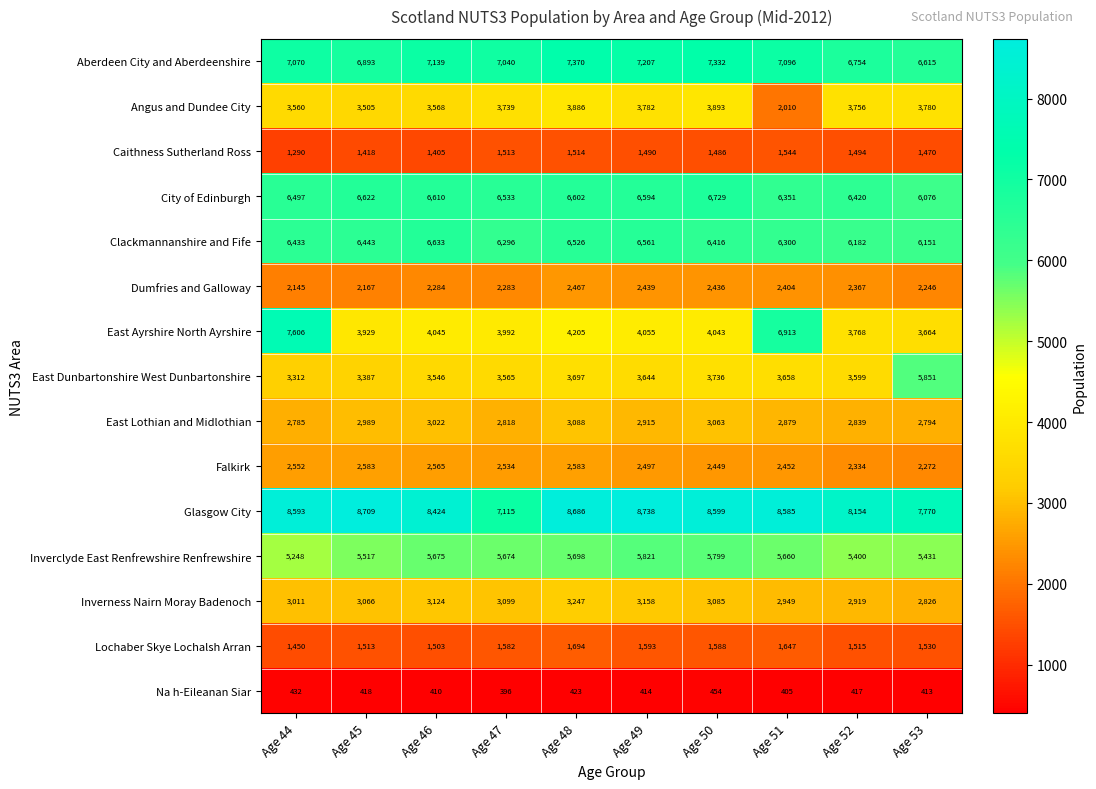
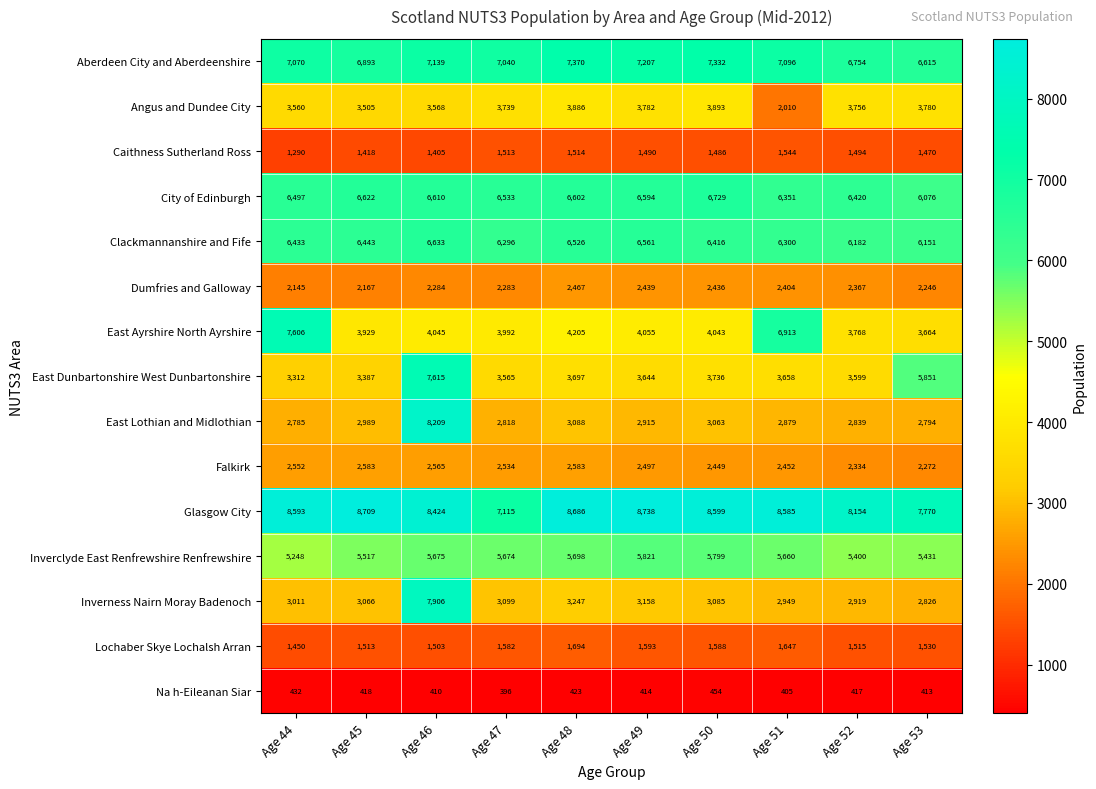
  {
    "Aberdeen City and Aberdeenshire": {
      "Age 44": "7,070",
      "Age 45": "6,893",
      "Age 46": "7,139",
      "Age 47": "7,040",
      "Age 48": "7,370",
      "Age 49": "7,207",
      "Age 50": "7,332",
      "Age 51": "7,096",
      "Age 52": "6,754",
      "Age 53": "6,615"
    },
    "Angus and Dundee City": {
      "Age 44": "3,560",
      "Age 45": "3,505",
      "Age 46": "3,568",
      "Age 47": "3,739",
      "Age 48": "3,886",
      "Age 49": "3,782",
      "Age 50": "3,893",
      "Age 51": "2,010",
      "Age 52": "3,756",
      "Age 53": "3,780"
    },
    "Caithness Sutherland Ross": {
      "Age 44": "1,290",
      "Age 45": "1,418",
      "Age 46": "1,405",
      "Age 47": "1,513",
      "Age 48": "1,514",
      "Age 49": "1,490",
      "Age 50": "1,486",
      "Age 51": "1,544",
      "Age 52": "1,494",
      "Age 53": "1,470"
    },
    "City of Edinburgh": {
      "Age 44": "6,497",
      "Age 45": "6,622",
      "Age 46": "6,610",
      "Age 47": "6,533",
      "Age 48": "6,602",
      "Age 49": "6,594",
      "Age 50": "6,729",
      "Age 51": "6,351",
      "Age 52": "6,420",
      "Age 53": "6,076"
    },
    "Clackmannanshire and Fife": {
      "Age 44": "6,433",
      "Age 45": "6,443",
      "Age 46": "6,633",
      "Age 47": "6,296",
      "Age 48": "6,526",
      "Age 49": "6,561",
      "Age 50": "6,416",
      "Age 51": "6,300",
      "Age 52": "6,182",
      "Age 53": "6,151"
    },
    "Dumfries and Galloway": {
      "Age 44": "2,145",
      "Age 45": "2,167",
      "Age 46": "2,284",
      "Age 47": "2,283",
      "Age 48": "2,467",
      "Age 49": "2,439",
      "Age 50": "2,436",
      "Age 51": "2,404",
      "Age 52": "2,367",
      "Age 53": "2,246"
    },
    "East Ayrshire North Ayrshire": {
      "Age 44": "7,606",
      "Age 45": "3,929",
      "Age 46": "4,045",
      "Age 47": "3,992",
      "Age 48": "4,205",
      "Age 49": "4,055",
      "Age 50": "4,043",
      "Age 51": "6,913",
      "Age 52": "3,768",
      "Age 53": "3,664"
    },
    "East Dunbartonshire West Dunbartonshire": {
      "Age 44": "3,312",
      "Age 45": "3,387",
-     "Age 46": "3,546",
+     "Age 46": "7,615",
      "Age 47": "3,565",
      "Age 48": "3,697",
      "Age 49": "3,644",
      "Age 50": "3,736",
      "Age 51": "3,658",
      "Age 52": "3,599",
      "Age 53": "5,851"
    },
    "East Lothian and Midlothian": {
      "Age 44": "2,785",
      "Age 45": "2,989",
-     "Age 46": "3,022",
+     "Age 46": "8,209",
      "Age 47": "2,818",
      "Age 48": "3,088",
      "Age 49": "2,915",
      "Age 50": "3,063",
      "Age 51": "2,879",
      "Age 52": "2,839",
      "Age 53": "2,794"
    },
    "Falkirk": {
      "Age 44": "2,552",
      "Age 45": "2,583",
      "Age 46": "2,565",
      "Age 47": "2,534",
      "Age 48": "2,583",
      "Age 49": "2,497",
      "Age 50": "2,449",
      "Age 51": "2,452",
      "Age 52": "2,334",
      "Age 53": "2,272"
    },
    "Glasgow City": {
      "Age 44": "8,593",
      "Age 45": "8,709",
      "Age 46": "8,424",
      "Age 47": "7,115",
      "Age 48": "8,686",
      "Age 49": "8,738",
      "Age 50": "8,599",
      "Age 51": "8,585",
      "Age 52": "8,154",
      "Age 53": "7,770"
    },
    "Inverclyde East Renfrewshire Renfrewshire": {
      "Age 44": "5,248",
      "Age 45": "5,517",
      "Age 46": "5,675",
      "Age 47": "5,674",
      "Age 48": "5,698",
      "Age 49": "5,821",
      "Age 50": "5,799",
      "Age 51": "5,660",
      "Age 52": "5,400",
      "Age 53": "5,431"
    },
    "Inverness Nairn Moray Badenoch": {
      "Age 44": "3,011",
      "Age 45": "3,066",
-     "Age 46": "3,124",
+     "Age 46": "7,906",
      "Age 47": "3,099",
      "Age 48": "3,247",
      "Age 49": "3,158",
      "Age 50": "3,085",
      "Age 51": "2,949",
      "Age 52": "2,919",
      "Age 53": "2,826"
    },
    "Lochaber Skye Lochalsh Arran": {
      "Age 44": "1,450",
      "Age 45": "1,513",
      "Age 46": "1,503",
      "Age 47": "1,582",
      "Age 48": "1,694",
      "Age 49": "1,593",
      "Age 50": "1,588",
      "Age 51": "1,647",
      "Age 52": "1,515",
      "Age 53": "1,530"
    },
    "Na h-Eileanan Siar": {
      "Age 44": "432",
      "Age 45": "418",
      "Age 46": "410",
      "Age 47": "396",
      "Age 48": "423",
      "Age 49": "414",
      "Age 50": "454",
      "Age 51": "405",
      "Age 52": "417",
      "Age 53": "413"
    }
  }
